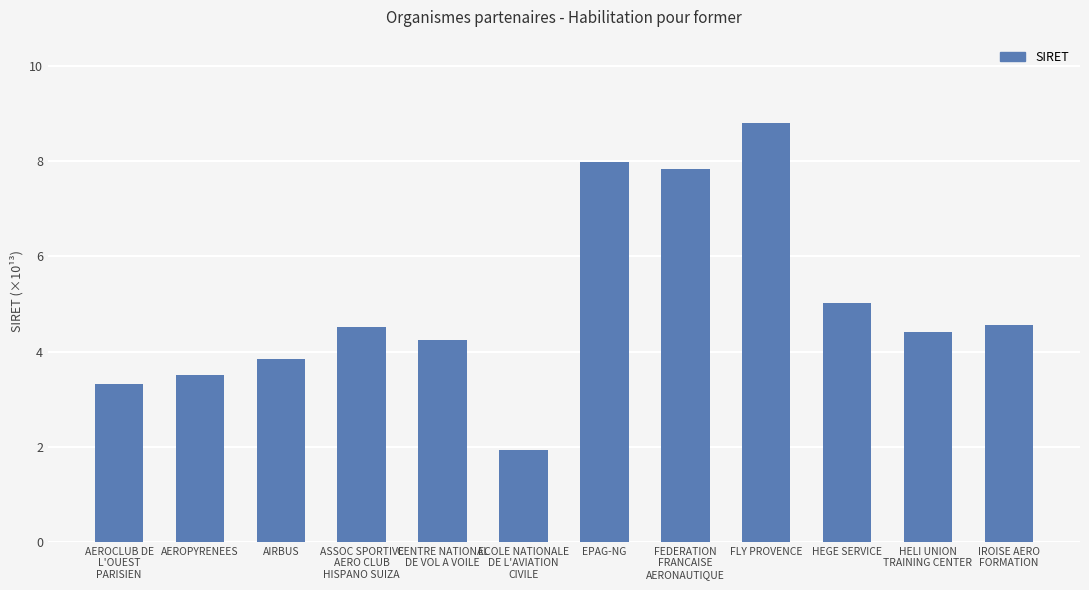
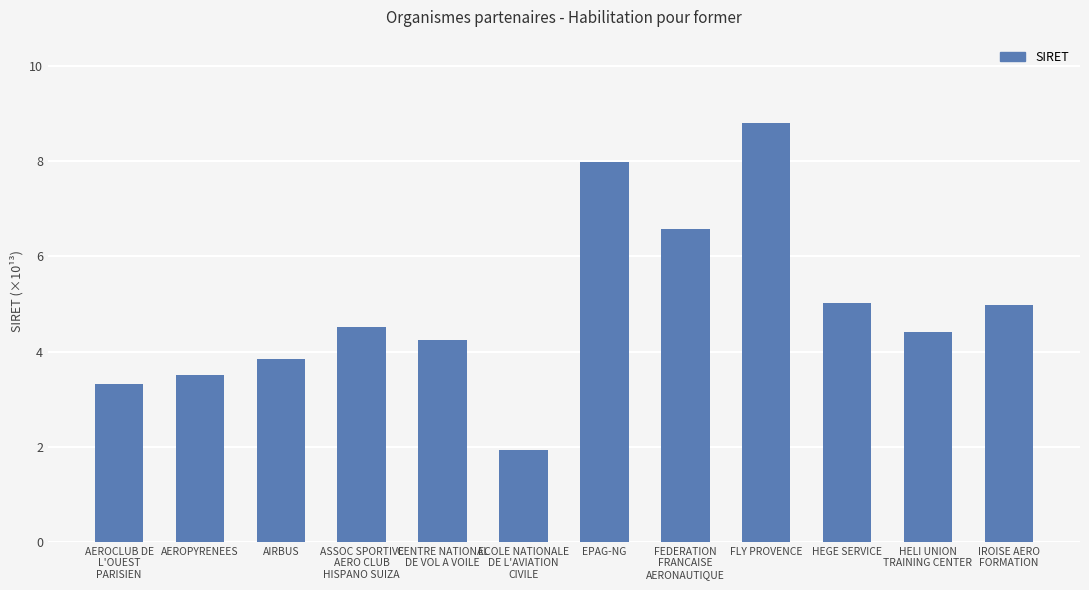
  {
    "AEROCLUB DE L'OUEST PARISIEN": 3.3,
    "AEROPYRENEES": 3.5,
    "AIRBUS": 3.8,
    "ASSOC SPORTIVE AERO CLUB HISPANO SUIZA": 4.5,
    "CENTRE NATIONAL DE VOL A VOILE": 4.2,
    "ECOLE NATIONALE DE L'AVIATION CIVILE": 1.9,
    "EPAG-NG": 8.0,
-   "FEDERATION FRANCAISE AERONAUTIQUE": 7.8,
+   "FEDERATION FRANCAISE AERONAUTIQUE": 6.6,
    "FLY PROVENCE": 8.8,
    "HEGE SERVICE": 5.0,
    "HELI UNION TRAINING CENTER": 4.4,
-   "IROISE AERO FORMATION": 4.5
+   "IROISE AERO FORMATION": 5.0
  }
